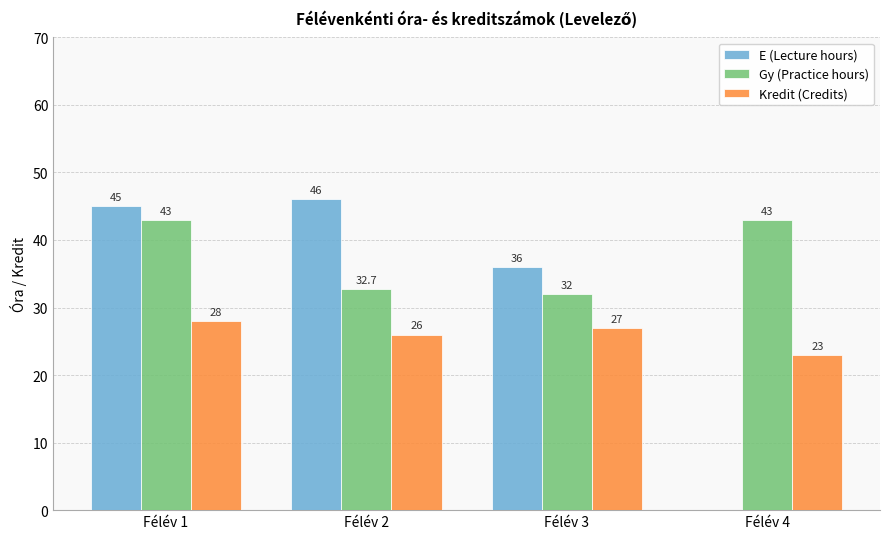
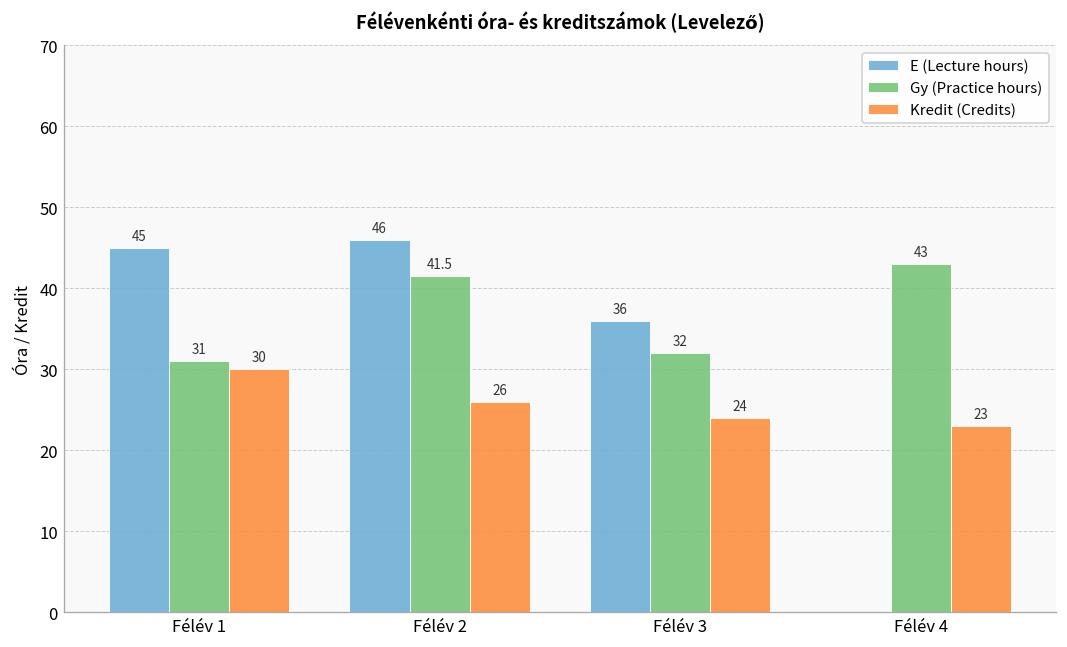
  {
    "E (Lecture hours)": {
      "Félév 1": 45,
      "Félév 2": 46,
      "Félév 3": 36
    },
    "Gy (Practice hours)": {
-     "Félév 1": 43,
-     "Félév 2": 32.7,
+     "Félév 1": 31,
+     "Félév 2": 41.5,
      "Félév 3": 32,
      "Félév 4": 43
    },
    "Kredit (Credits)": {
-     "Félév 1": 28,
+     "Félév 1": 30,
      "Félév 2": 26,
-     "Félév 3": 27,
+     "Félév 3": 24,
      "Félév 4": 23
    }
  }
